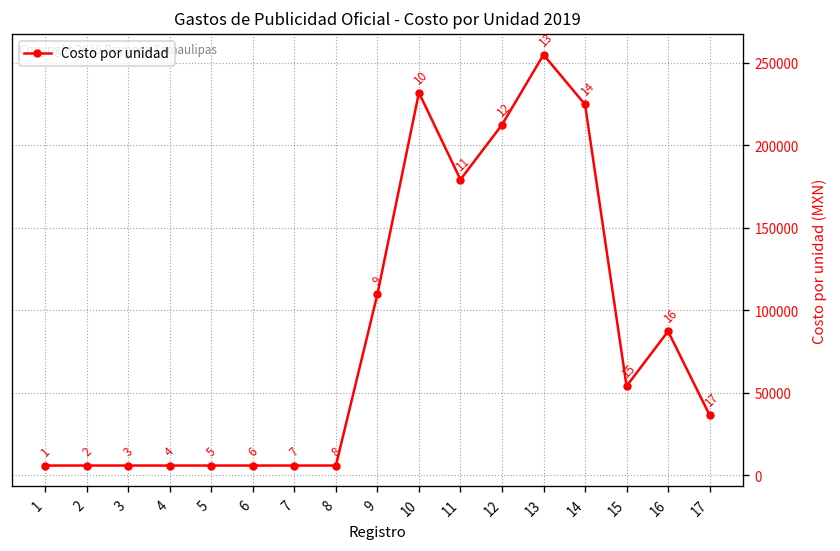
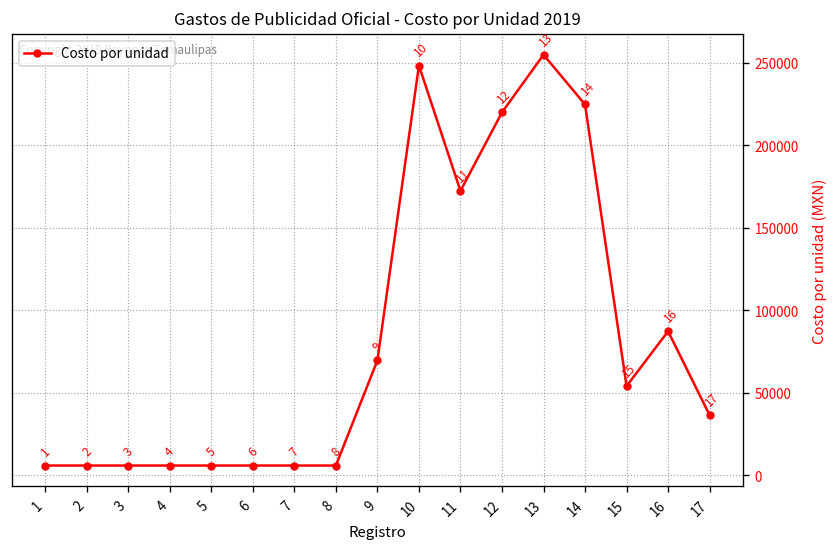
  {
-   "9": 110000,
-   "10": 232000,
-   "11": 179000,
-   "12": 213000
+   "9": 70000,
+   "10": 248000,
+   "11": 172000,
+   "12": 220000
  }
